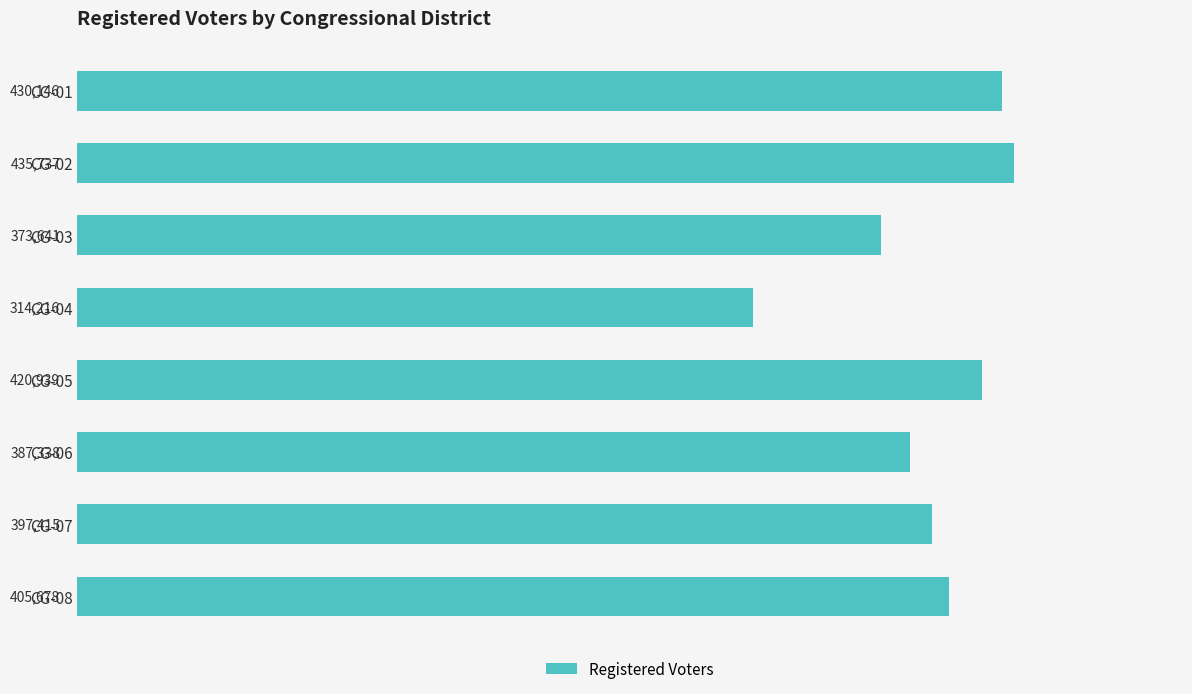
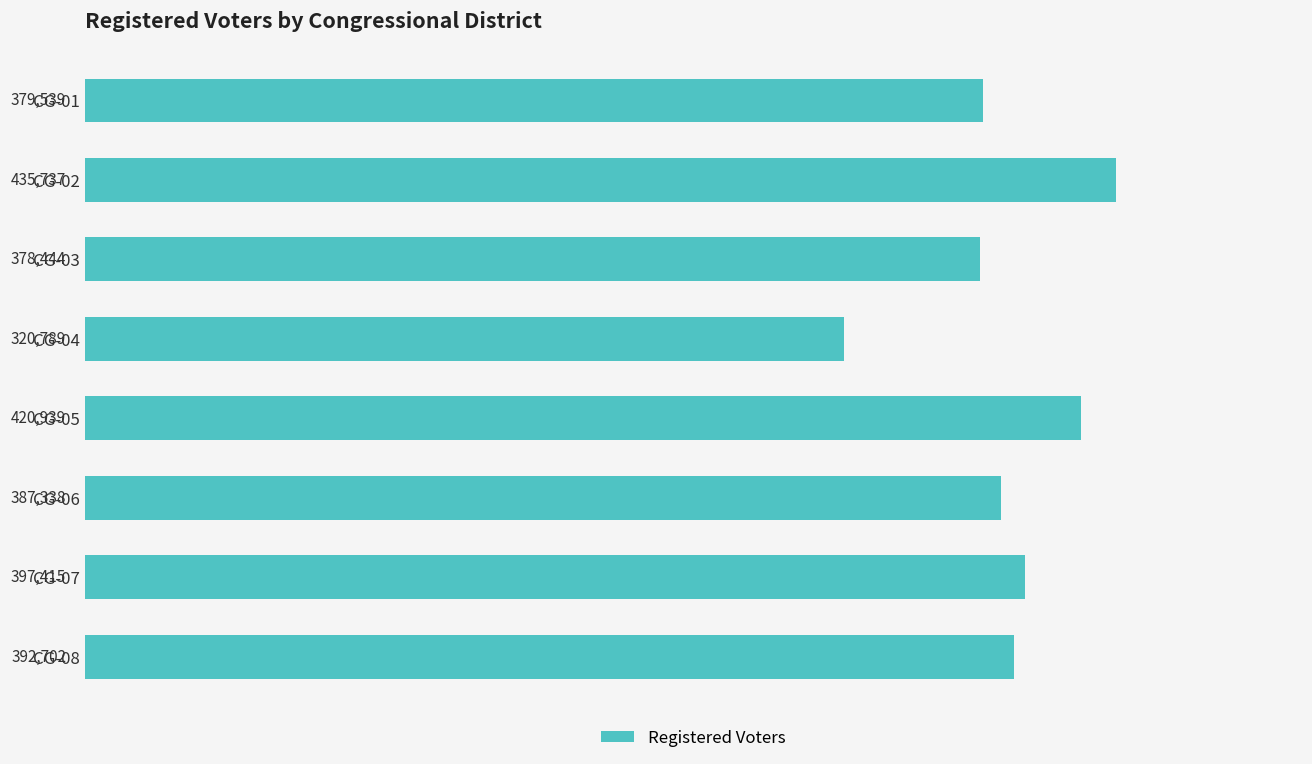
  {
-   "CG-01": "430,146",
-   "CG-03": "373,641",
-   "CG-04": "314,216",
-   "CG-08": "405,678"
+   "CG-01": "379,539",
+   "CG-03": "378,444",
+   "CG-04": "320,789",
+   "CG-08": "392,702"
  }
